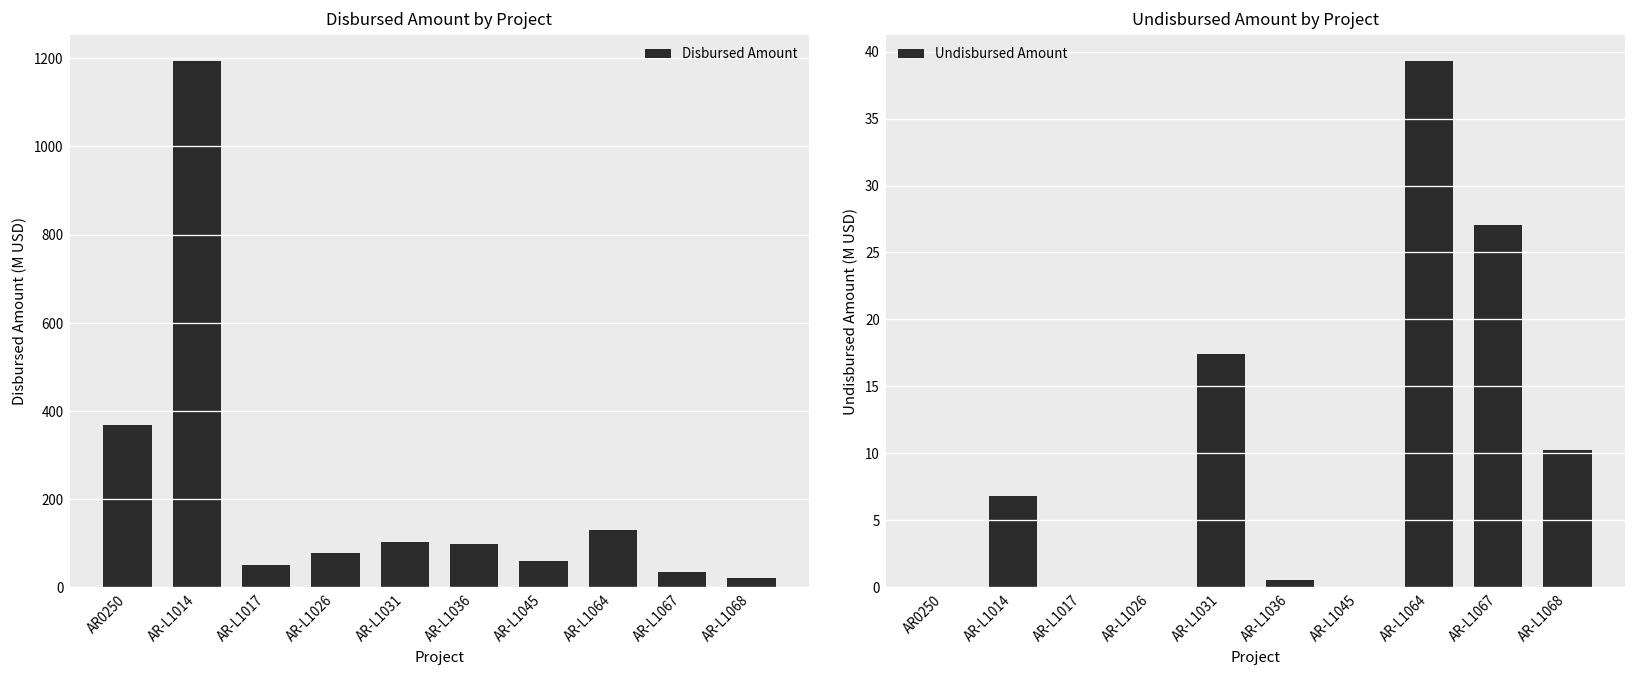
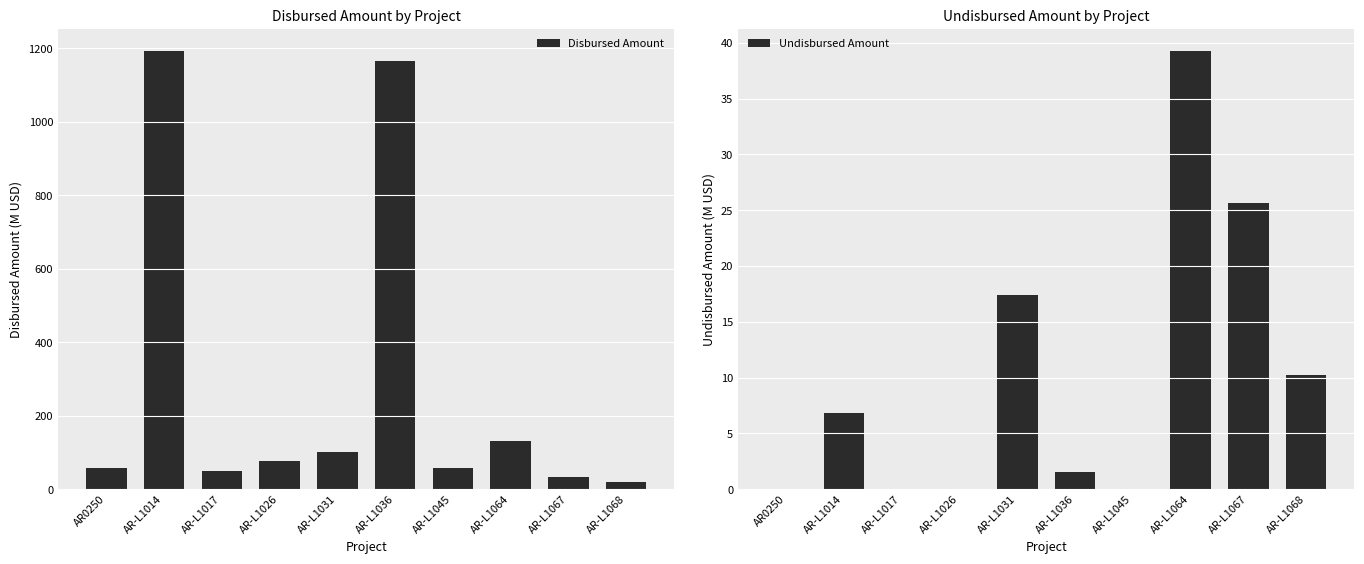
  {
    "Disbursed Amount by Project": {
-     "AR0250": 370,
+     "AR0250": 60,
      "AR-L1014": 1190,
      "AR-L1017": 50,
      "AR-L1026": 80,
      "AR-L1031": 100,
-     "AR-L1036": 100,
+     "AR-L1036": 1170,
      "AR-L1045": 60,
      "AR-L1064": 130,
      "AR-L1067": 30,
      "AR-L1068": 20
    },
    "Undisbursed Amount by Project": {
      "AR0250": 0.0,
      "AR-L1014": 6.8,
      "AR-L1026": 0.0,
      "AR-L1031": 17.4,
-     "AR-L1036": 0.6,
+     "AR-L1036": 1.5,
      "AR-L1045": 0.0,
      "AR-L1064": 39.3,
-     "AR-L1067": 27.1,
+     "AR-L1067": 25.7,
      "AR-L1068": 10.2
    }
  }
